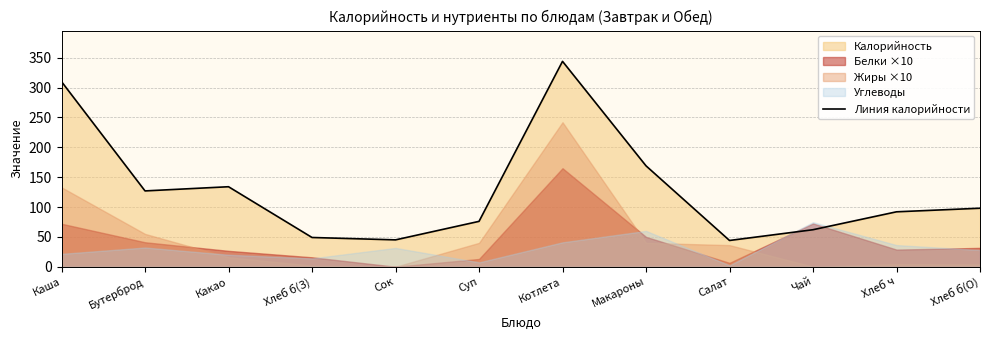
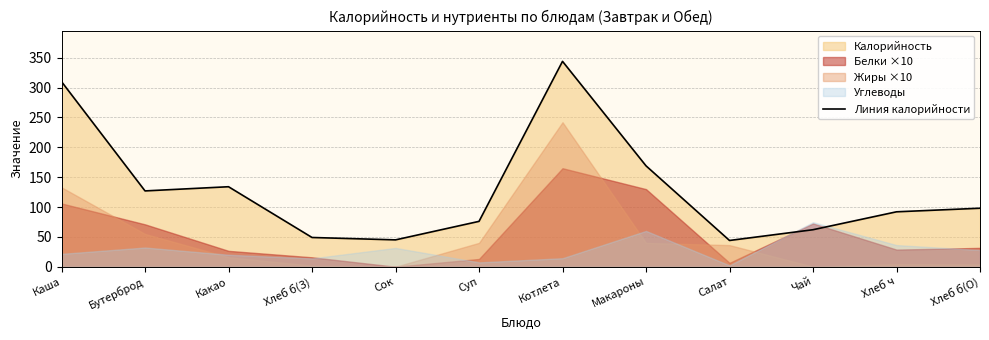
  {
    "Белки ×10": {
-     "Каша": 70,
-     "Бутерброд": 40,
+     "Каша": 110,
+     "Бутерброд": 70,
      "Какао": 30,
      "Суп": 10,
      "Котлета": 170,
-     "Макароны": 50,
+     "Макароны": 130,
      "Хлеб ч": 30
    },
    "Углеводы": {
      "Каша": 20,
      "Бутерброд": 30,
      "Сок": 30,
      "Суп": 10,
-     "Котлета": 40,
+     "Котлета": 10,
      "Макароны": 60,
      "Хлеб ч": 40
    }
  }
